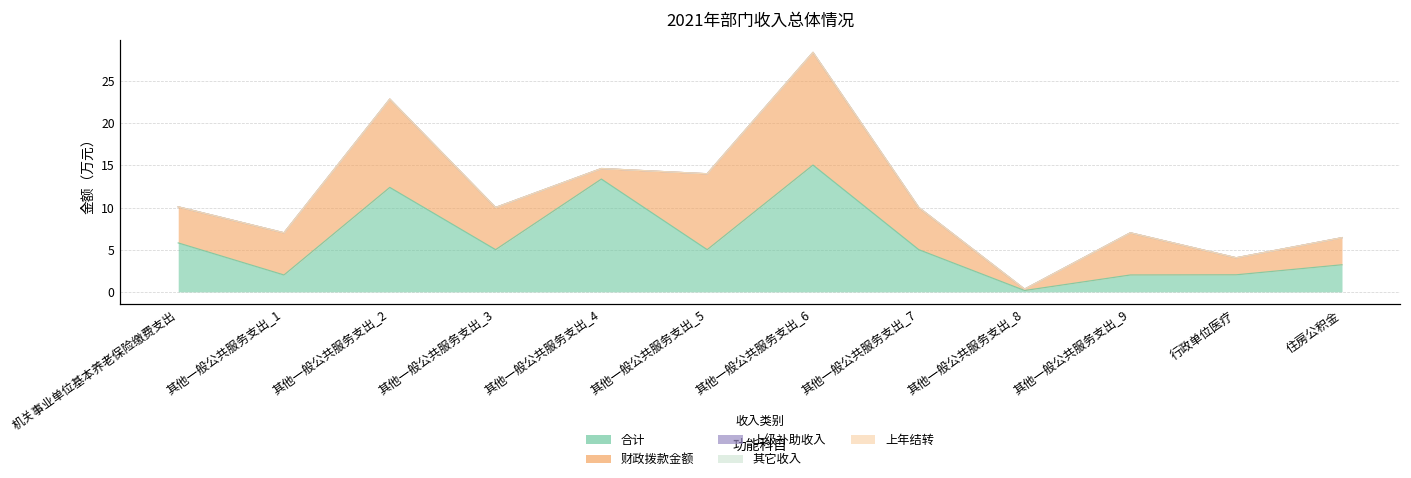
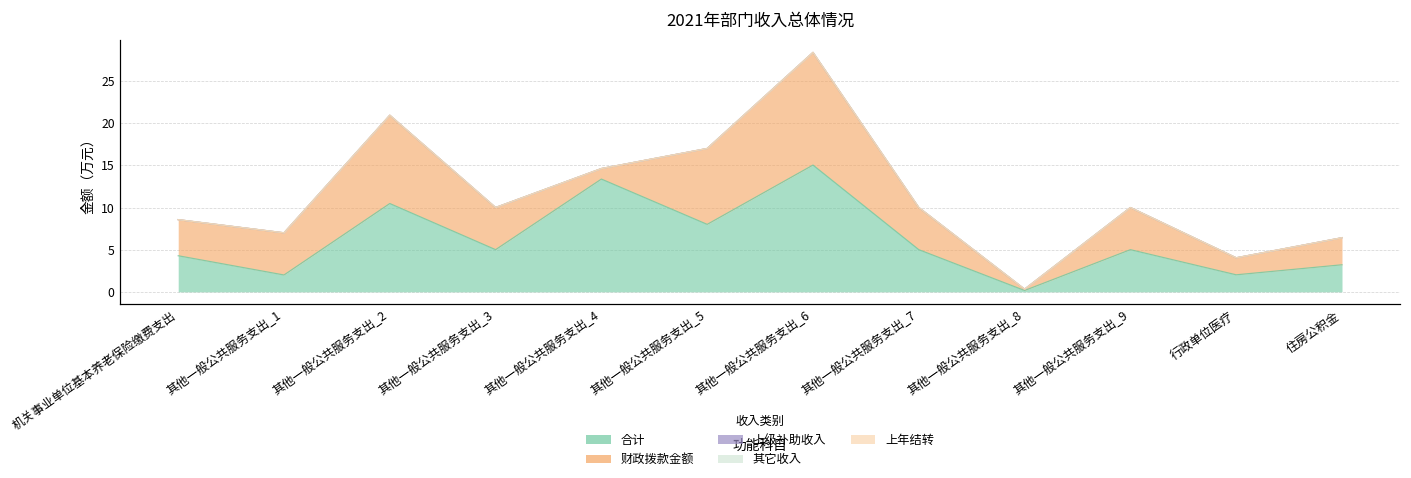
  {
    "合计": {
-     "机关事业单位基本养老保险缴费支出": 6,
+     "机关事业单位基本养老保险缴费支出": 4,
      "其他一般公共服务支出_1": 2,
-     "其他一般公共服务支出_2": 12,
+     "其他一般公共服务支出_2": 10,
      "其他一般公共服务支出_3": 5,
      "其他一般公共服务支出_4": 13,
-     "其他一般公共服务支出_5": 5,
+     "其他一般公共服务支出_5": 8,
      "其他一般公共服务支出_6": 15,
      "其他一般公共服务支出_7": 5,
-     "其他一般公共服务支出_9": 2,
+     "其他一般公共服务支出_9": 5,
      "行政单位医疗": 2,
      "住房公积金": 3
    }
  }
